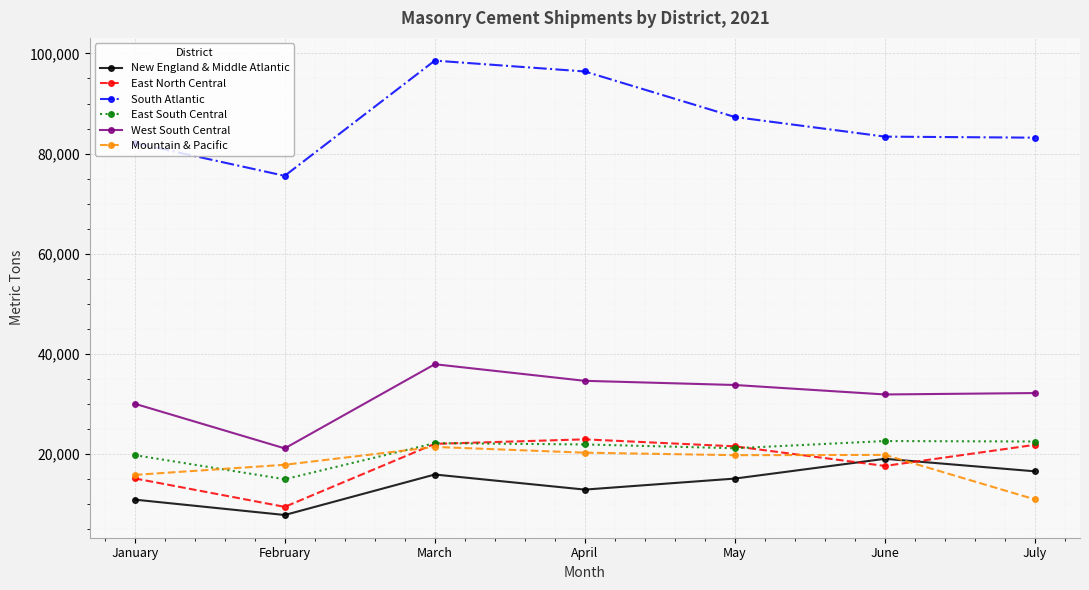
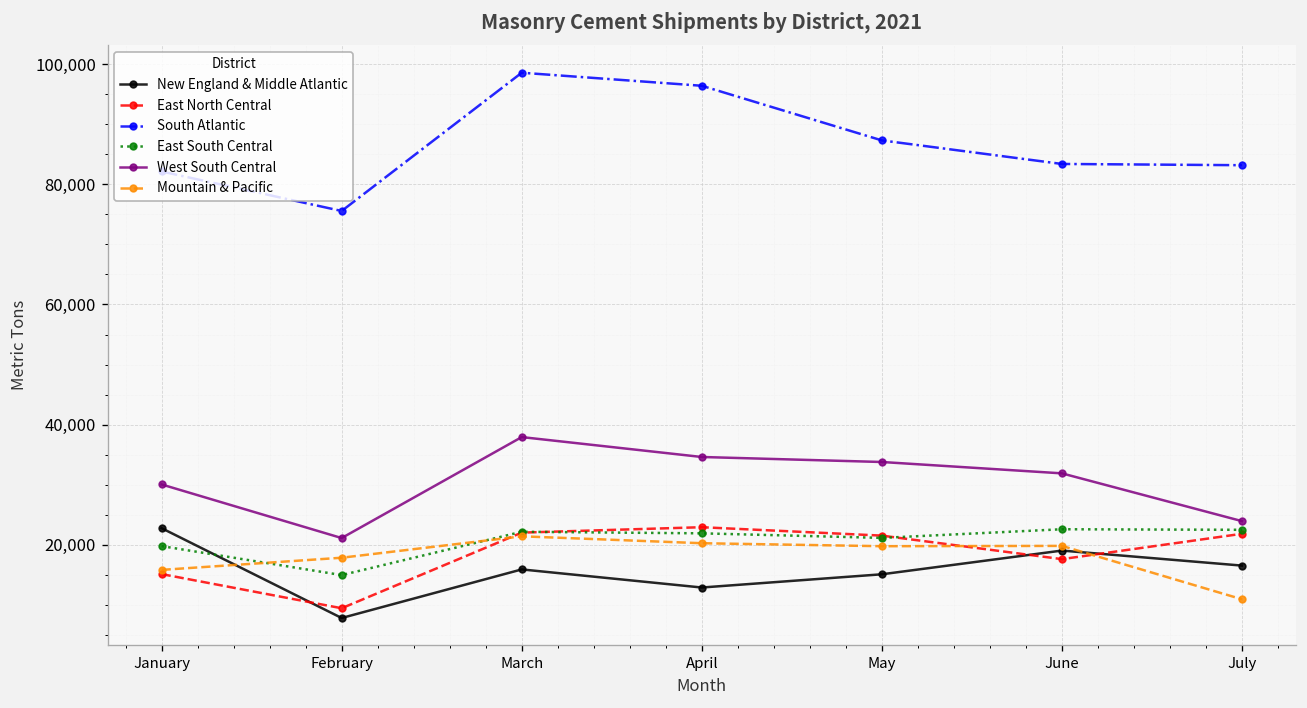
  {
    "New England & Middle Atlantic": {
-     "January": "11,000",
+     "January": "23,000",
      "February": "8,000",
      "March": "16,000",
      "April": "13,000",
      "May": "15,000",
      "June": "19,000",
      "July": "17,000"
    },
    "East North Central": {
      "January": "15,000",
      "February": "9,000",
      "April": "23,000",
      "June": "18,000",
      "July": "22,000"
    },
    "South Atlantic": {
      "February": "76,000",
      "March": "99,000",
      "April": "96,000",
      "May": "87,000",
      "June": "83,000",
      "July": "83,000"
    },
    "East South Central": {
      "January": "20,000",
      "February": "15,000",
      "April": "22,000",
      "June": "23,000",
      "July": "22,000"
    },
    "West South Central": {
      "January": "30,000",
      "February": "21,000",
      "March": "38,000",
      "April": "35,000",
      "May": "34,000",
      "June": "32,000",
-     "July": "32,000"
+     "July": "24,000"
    },
    "Mountain & Pacific": {
      "January": "16,000",
      "February": "18,000",
      "March": "21,000",
      "April": "20,000",
      "May": "20,000",
      "June": "20,000",
      "July": "11,000"
    }
  }
